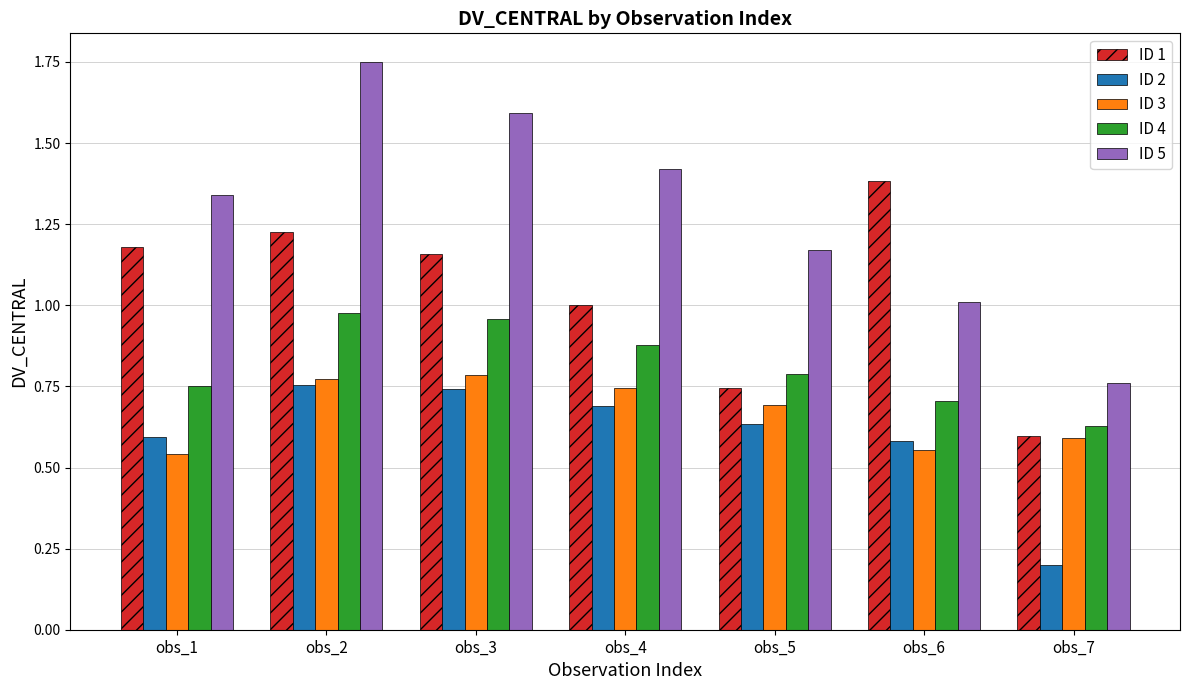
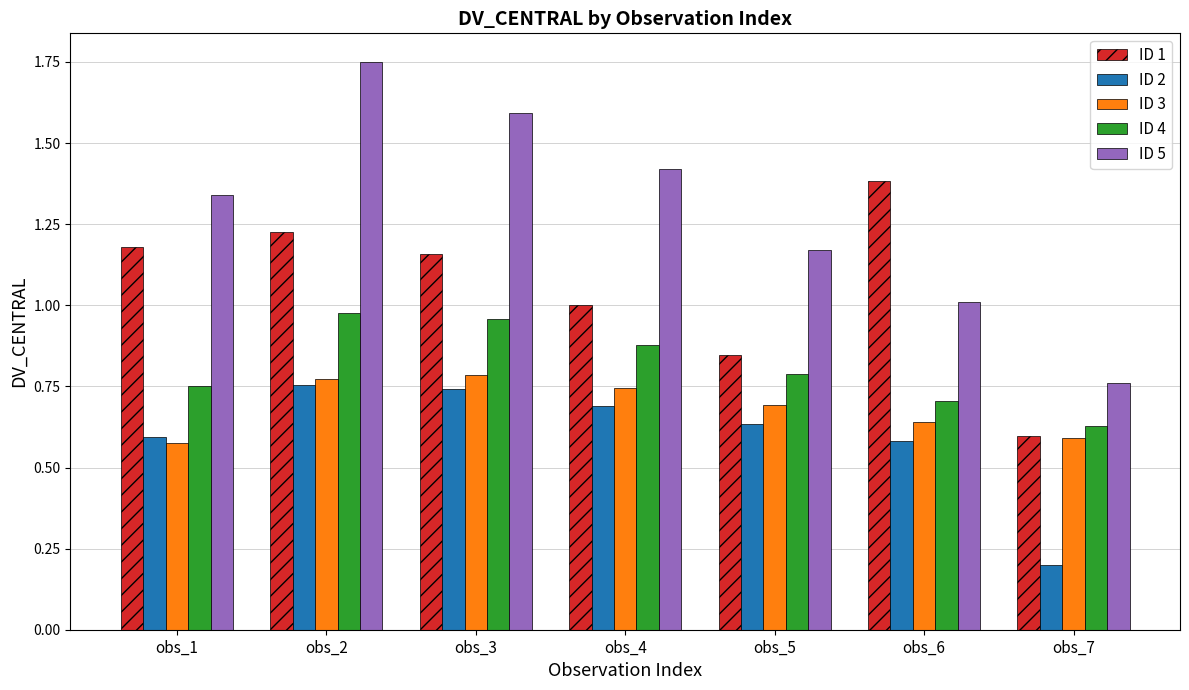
  {
    "ID 1": {
      "obs_1": 1.18,
      "obs_2": 1.23,
      "obs_3": 1.16,
      "obs_4": 1.00,
-     "obs_5": 0.75,
+     "obs_5": 0.85,
      "obs_6": 1.38,
      "obs_7": 0.60
    },
    "ID 2": {
      "obs_1": 0.59,
      "obs_2": 0.75,
      "obs_3": 0.74,
      "obs_4": 0.69,
      "obs_5": 0.63,
      "obs_6": 0.58,
      "obs_7": 0.20
    },
    "ID 3": {
-     "obs_1": 0.54,
+     "obs_1": 0.58,
      "obs_2": 0.77,
      "obs_3": 0.79,
      "obs_4": 0.75,
      "obs_5": 0.69,
-     "obs_6": 0.55,
+     "obs_6": 0.64,
      "obs_7": 0.59
    },
    "ID 4": {
      "obs_1": 0.75,
      "obs_2": 0.98,
      "obs_3": 0.96,
      "obs_4": 0.88,
      "obs_5": 0.79,
      "obs_6": 0.70,
      "obs_7": 0.63
    },
    "ID 5": {
      "obs_1": 1.34,
      "obs_2": 1.75,
      "obs_3": 1.59,
      "obs_4": 1.42,
      "obs_5": 1.17,
      "obs_6": 1.01,
      "obs_7": 0.76
    }
  }
